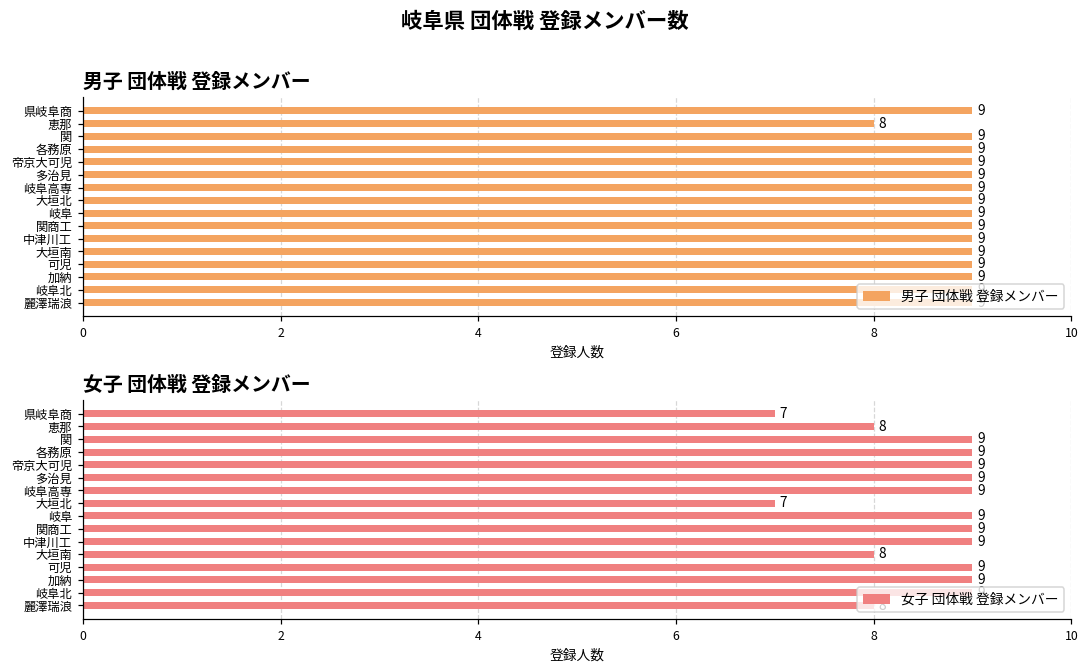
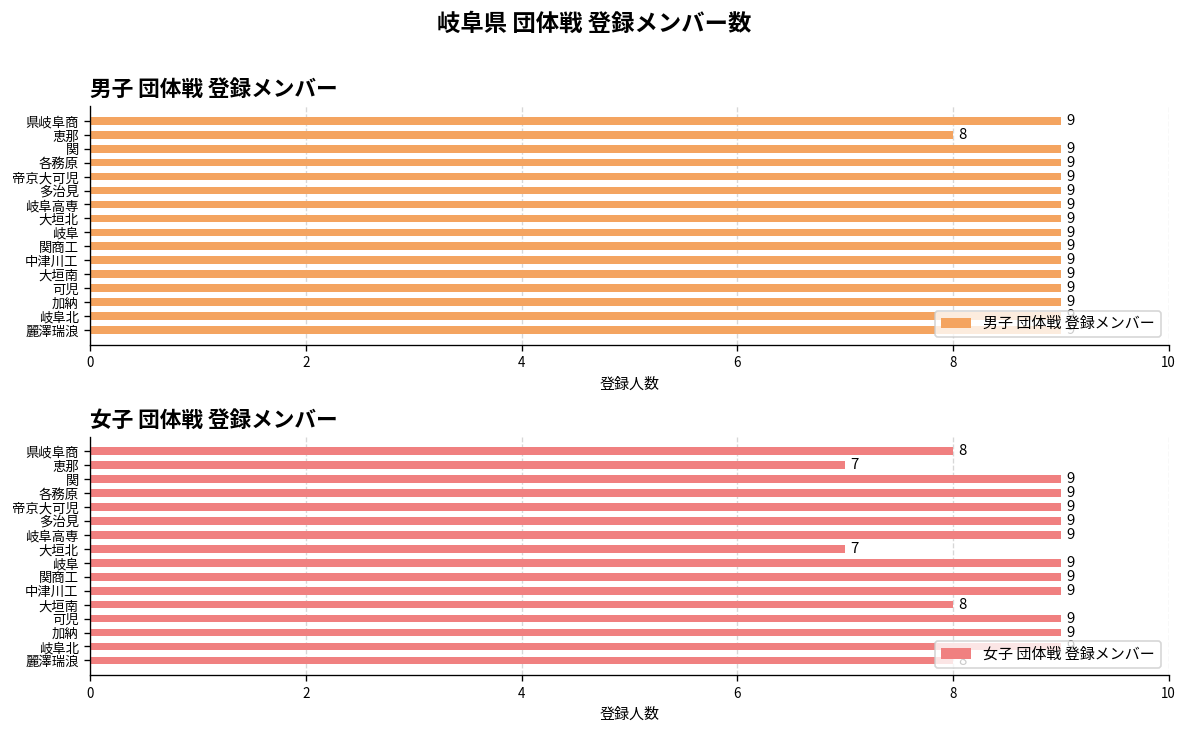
  {
    "男子 団体戦 登録メンバー": {
      "県岐阜商": 9,
      "恵那": 8,
      "関": 9,
      "各務原": 9,
      "帝京大可児": 9,
      "多治見": 9,
      "岐阜高専": 9,
      "大垣北": 9,
      "岐阜": 9,
      "関商工": 9,
      "中津川工": 9,
      "大垣南": 9,
      "可児": 9
    },
    "女子 団体戦 登録メンバー": {
-     "県岐阜商": 7,
-     "恵那": 8,
+     "県岐阜商": 8,
+     "恵那": 7,
      "関": 9,
      "各務原": 9,
      "帝京大可児": 9,
      "多治見": 9,
      "岐阜高専": 9,
      "大垣北": 7,
      "岐阜": 9,
      "関商工": 9,
      "中津川工": 9,
      "大垣南": 8,
      "可児": 9
    }
  }
